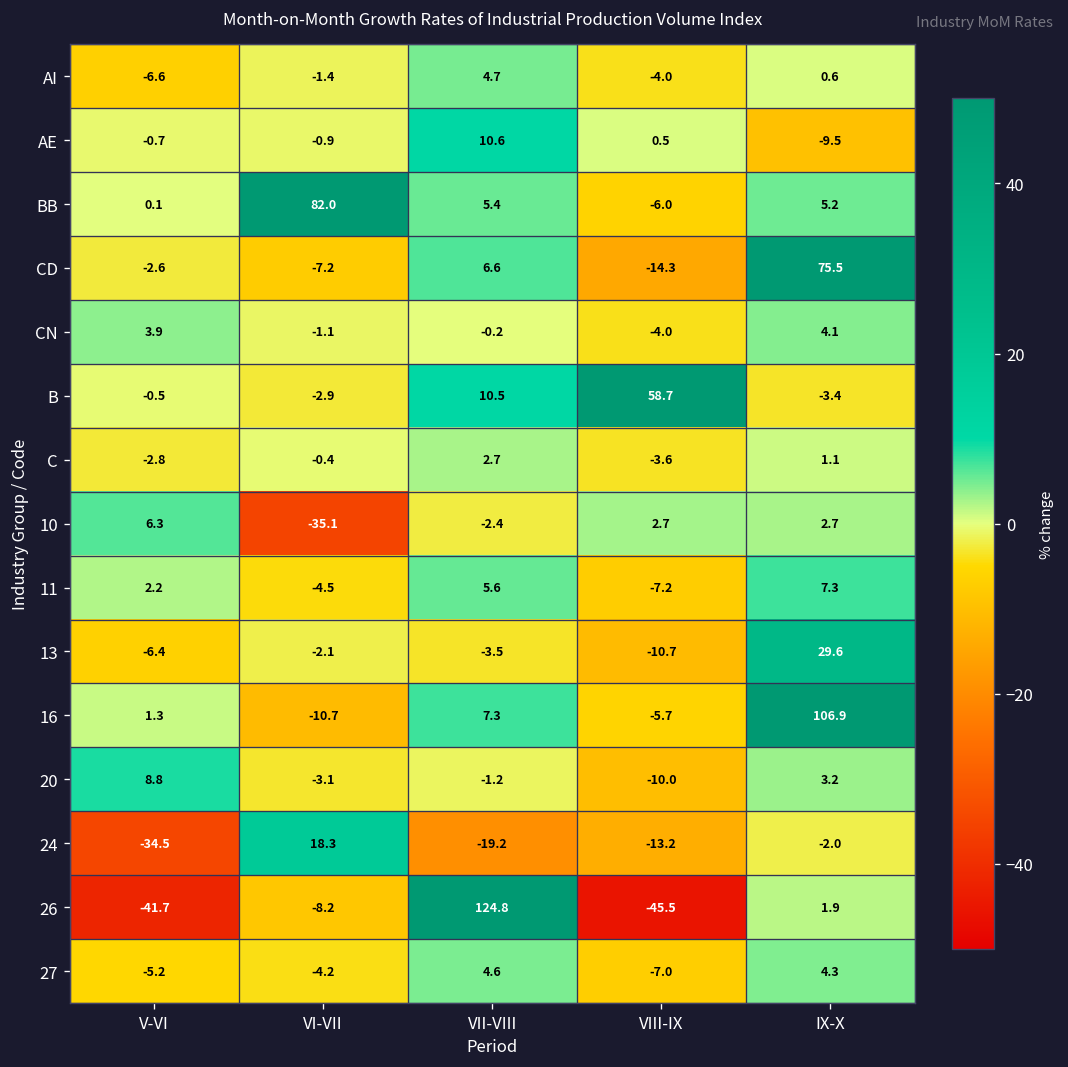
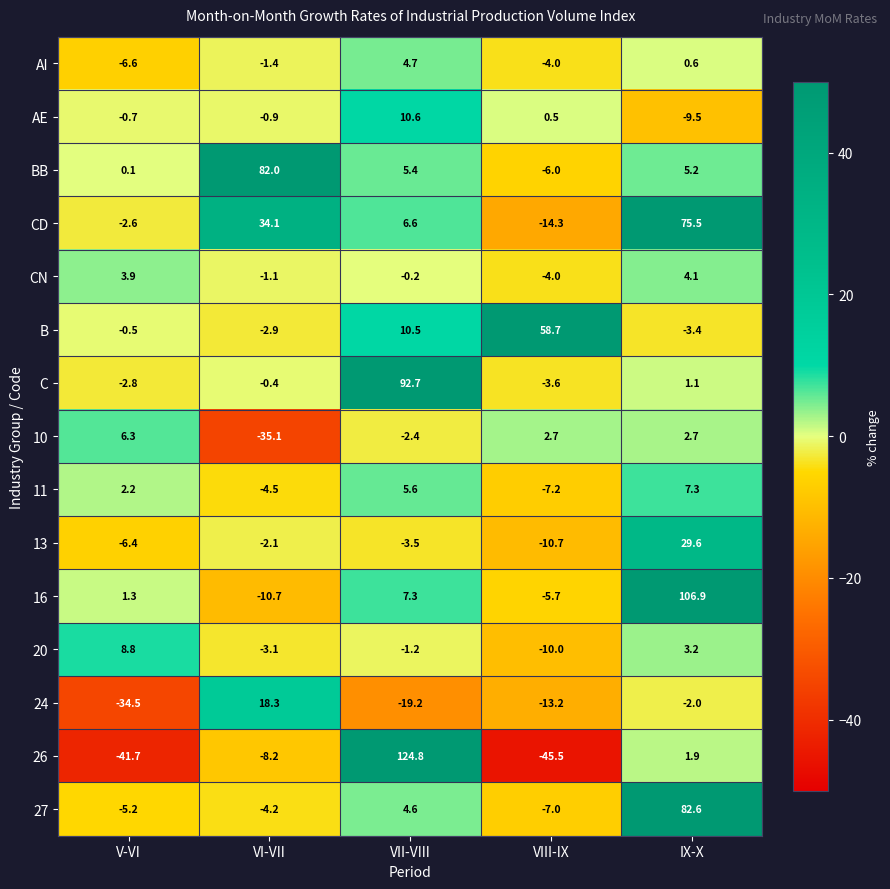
  {
    "AI": {
      "V-VI": -6.6,
      "VI-VII": -1.4,
      "VII-VIII": 4.7,
      "VIII-IX": -4.0,
      "IX-X": 0.6
    },
    "AE": {
      "V-VI": -0.7,
      "VI-VII": -0.9,
      "VII-VIII": 10.6,
      "VIII-IX": 0.5,
      "IX-X": -9.5
    },
    "BB": {
      "V-VI": 0.1,
      "VI-VII": 82.0,
      "VII-VIII": 5.4,
      "VIII-IX": -6.0,
      "IX-X": 5.2
    },
    "CD": {
      "V-VI": -2.6,
-     "VI-VII": -7.2,
+     "VI-VII": 34.1,
      "VII-VIII": 6.6,
      "VIII-IX": -14.3,
      "IX-X": 75.5
    },
    "CN": {
      "V-VI": 3.9,
      "VI-VII": -1.1,
      "VII-VIII": -0.2,
      "VIII-IX": -4.0,
      "IX-X": 4.1
    },
    "B": {
      "V-VI": -0.5,
      "VI-VII": -2.9,
      "VII-VIII": 10.5,
      "VIII-IX": 58.7,
      "IX-X": -3.4
    },
    "C": {
      "V-VI": -2.8,
      "VI-VII": -0.4,
-     "VII-VIII": 2.7,
+     "VII-VIII": 92.7,
      "VIII-IX": -3.6,
      "IX-X": 1.1
    },
    "10": {
      "V-VI": 6.3,
      "VI-VII": -35.1,
      "VII-VIII": -2.4,
      "VIII-IX": 2.7,
      "IX-X": 2.7
    },
    "11": {
      "V-VI": 2.2,
      "VI-VII": -4.5,
      "VII-VIII": 5.6,
      "VIII-IX": -7.2,
      "IX-X": 7.3
    },
    "13": {
      "V-VI": -6.4,
      "VI-VII": -2.1,
      "VII-VIII": -3.5,
      "VIII-IX": -10.7,
      "IX-X": 29.6
    },
    "16": {
      "V-VI": 1.3,
      "VI-VII": -10.7,
      "VII-VIII": 7.3,
      "VIII-IX": -5.7,
      "IX-X": 106.9
    },
    "20": {
      "V-VI": 8.8,
      "VI-VII": -3.1,
      "VII-VIII": -1.2,
      "VIII-IX": -10.0,
      "IX-X": 3.2
    },
    "24": {
      "V-VI": -34.5,
      "VI-VII": 18.3,
      "VII-VIII": -19.2,
      "VIII-IX": -13.2,
      "IX-X": -2.0
    },
    "26": {
      "V-VI": -41.7,
      "VI-VII": -8.2,
      "VII-VIII": 124.8,
      "VIII-IX": -45.5,
      "IX-X": 1.9
    },
    "27": {
      "V-VI": -5.2,
      "VI-VII": -4.2,
      "VII-VIII": 4.6,
      "VIII-IX": -7.0,
-     "IX-X": 4.3
+     "IX-X": 82.6
    }
  }
